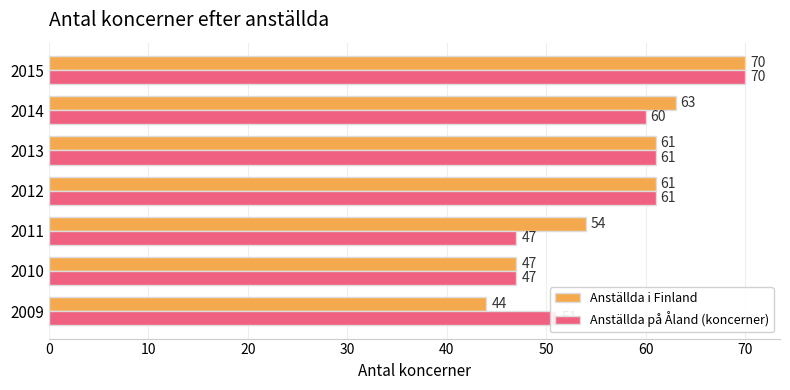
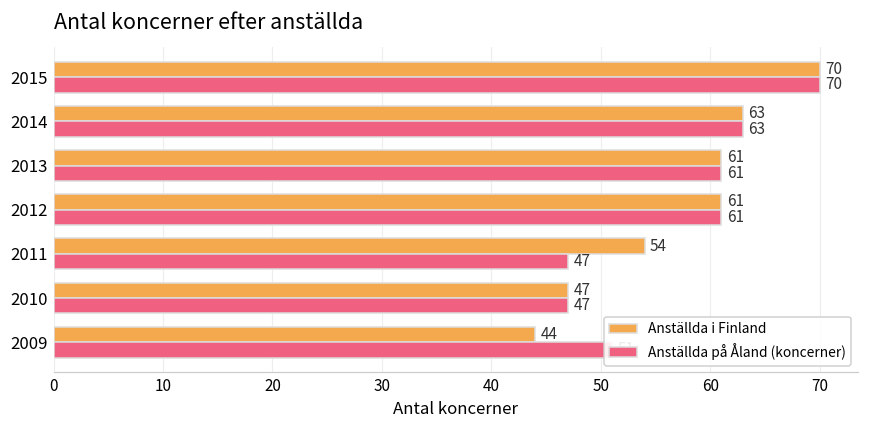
  {
    "Anställda i Finland": {
      "2015": 70,
      "2014": 63,
      "2013": 61,
      "2012": 61,
      "2011": 54,
      "2010": 47,
      "2009": 44
    },
    "Anställda på Åland (koncerner)": {
      "2015": 70,
-     "2014": 60,
+     "2014": 63,
      "2013": 61,
      "2012": 61,
      "2011": 47,
      "2010": 47
    }
  }
